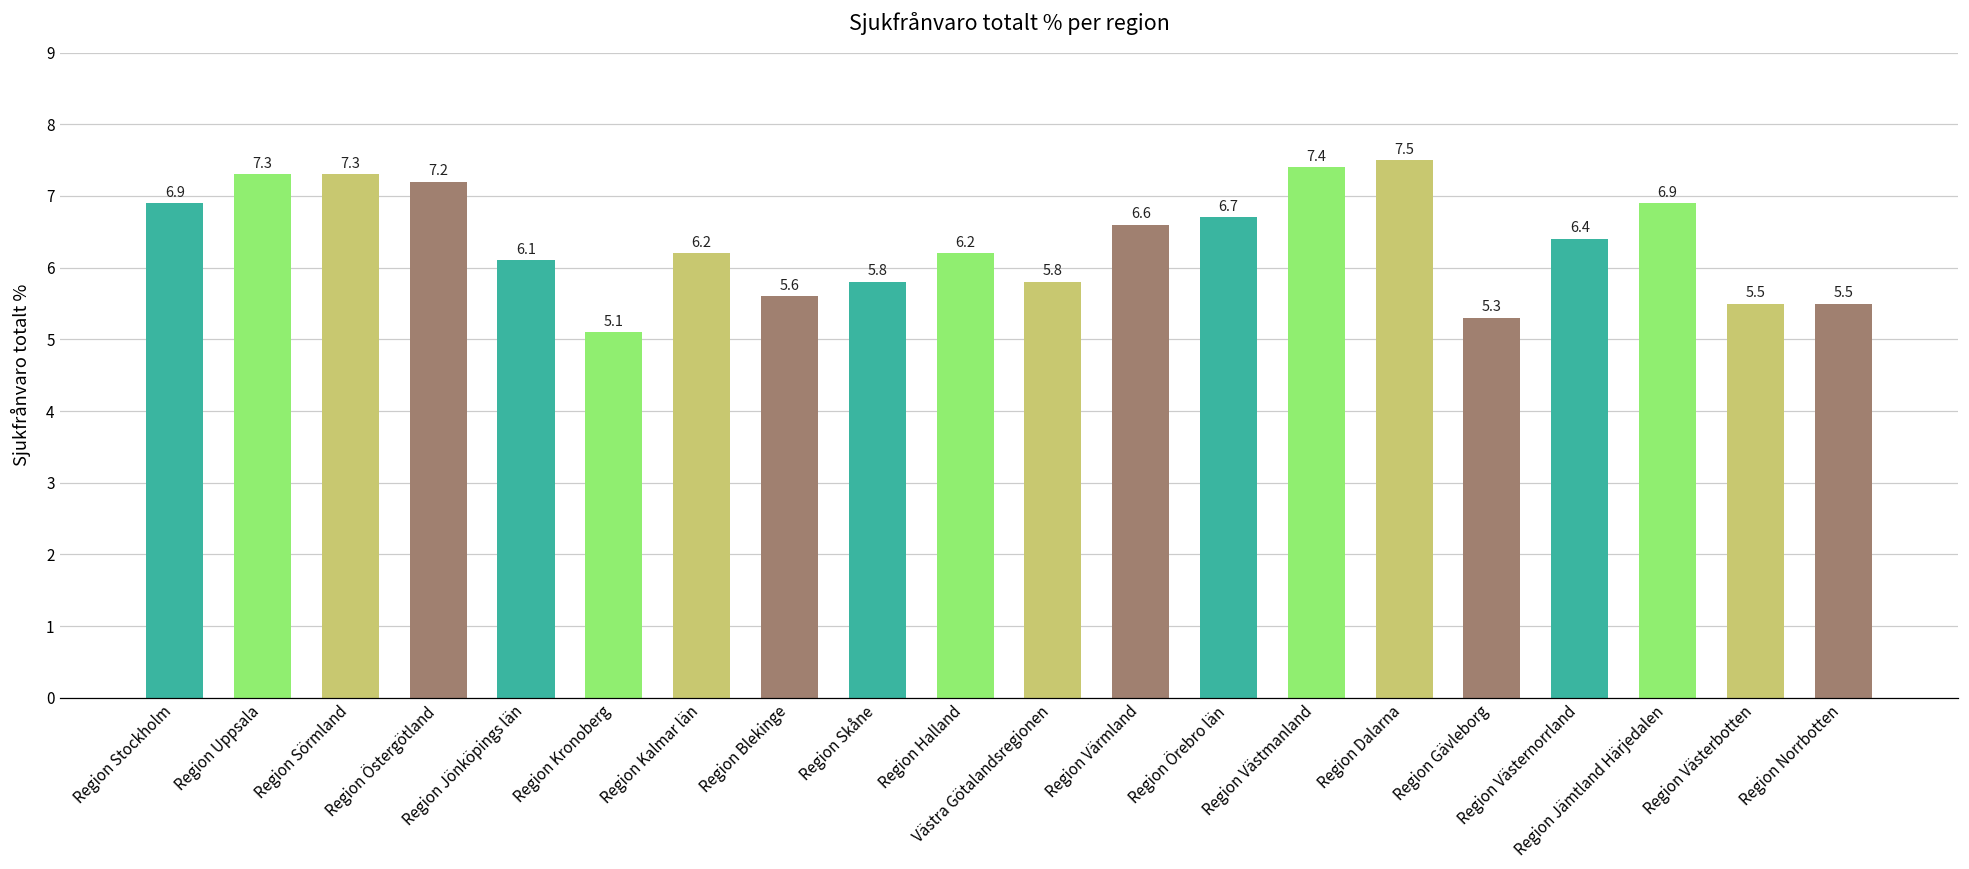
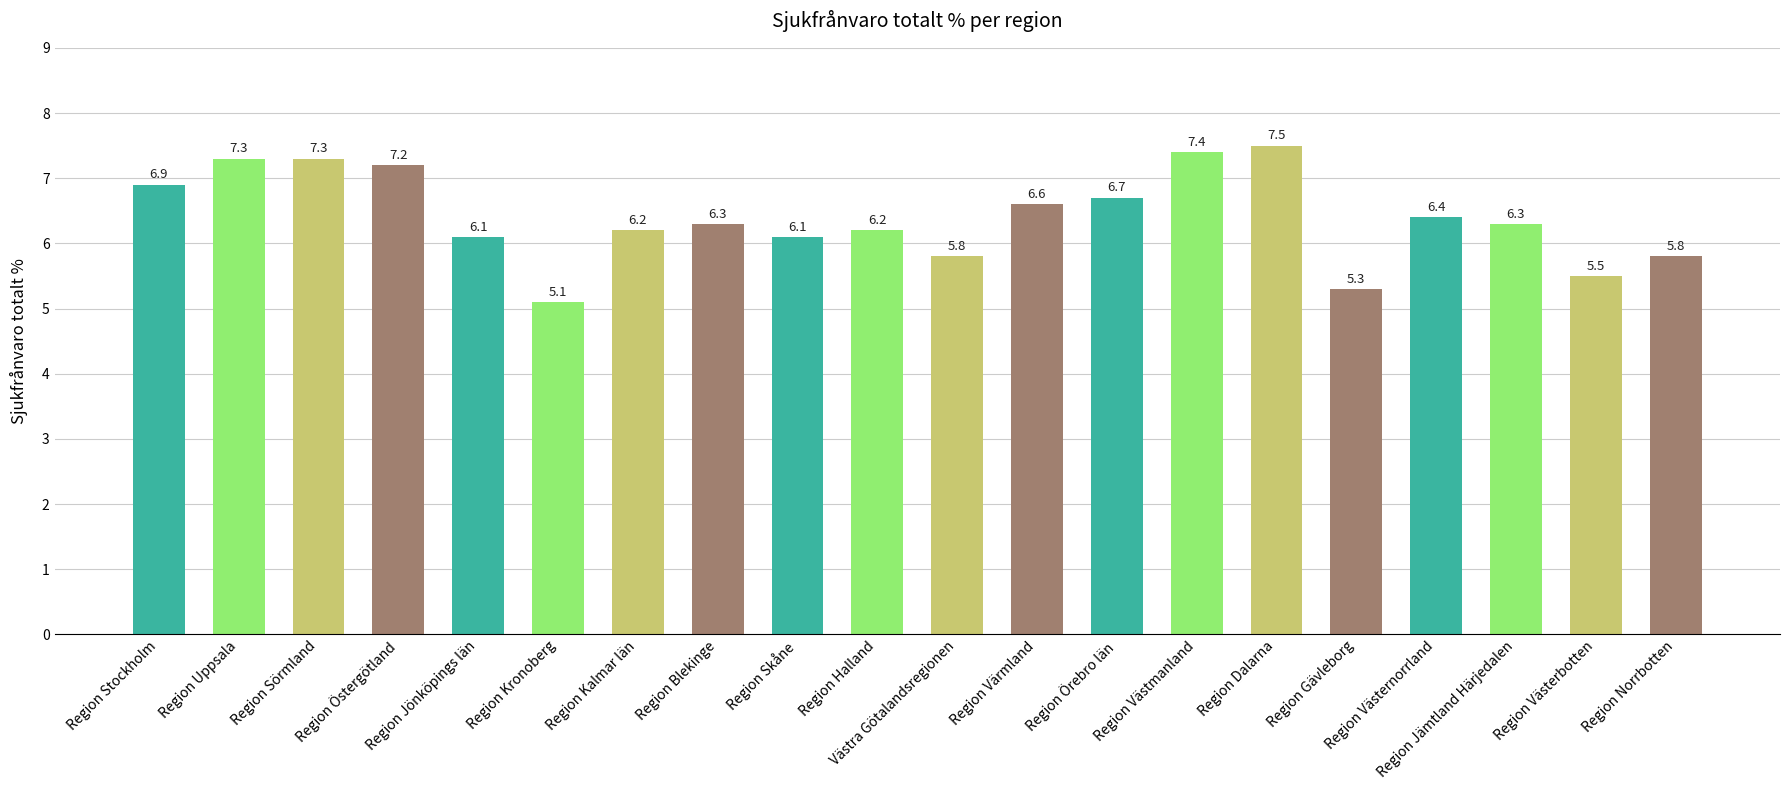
  {
    "Region Stockholm": 6.9,
    "Region Uppsala": 7.3,
    "Region Sörmland": 7.3,
    "Region Östergötland": 7.2,
    "Region Jönköpings län": 6.1,
    "Region Kronoberg": 5.1,
    "Region Kalmar län": 6.2,
-   "Region Blekinge": 5.6,
-   "Region Skåne": 5.8,
+   "Region Blekinge": 6.3,
+   "Region Skåne": 6.1,
    "Region Halland": 6.2,
    "Västra Götalandsregionen": 5.8,
    "Region Värmland": 6.6,
    "Region Örebro län": 6.7,
    "Region Västmanland": 7.4,
    "Region Dalarna": 7.5,
    "Region Gävleborg": 5.3,
    "Region Västernorrland": 6.4,
-   "Region Jämtland Härjedalen": 6.9,
+   "Region Jämtland Härjedalen": 6.3,
    "Region Västerbotten": 5.5,
-   "Region Norrbotten": 5.5
+   "Region Norrbotten": 5.8
  }
